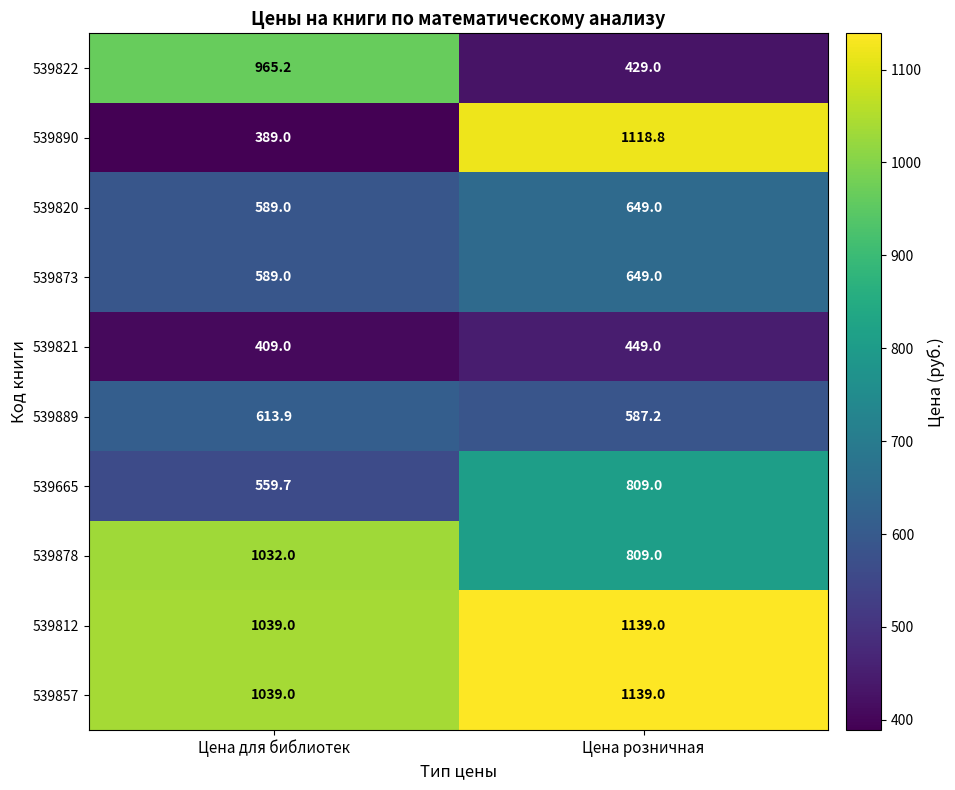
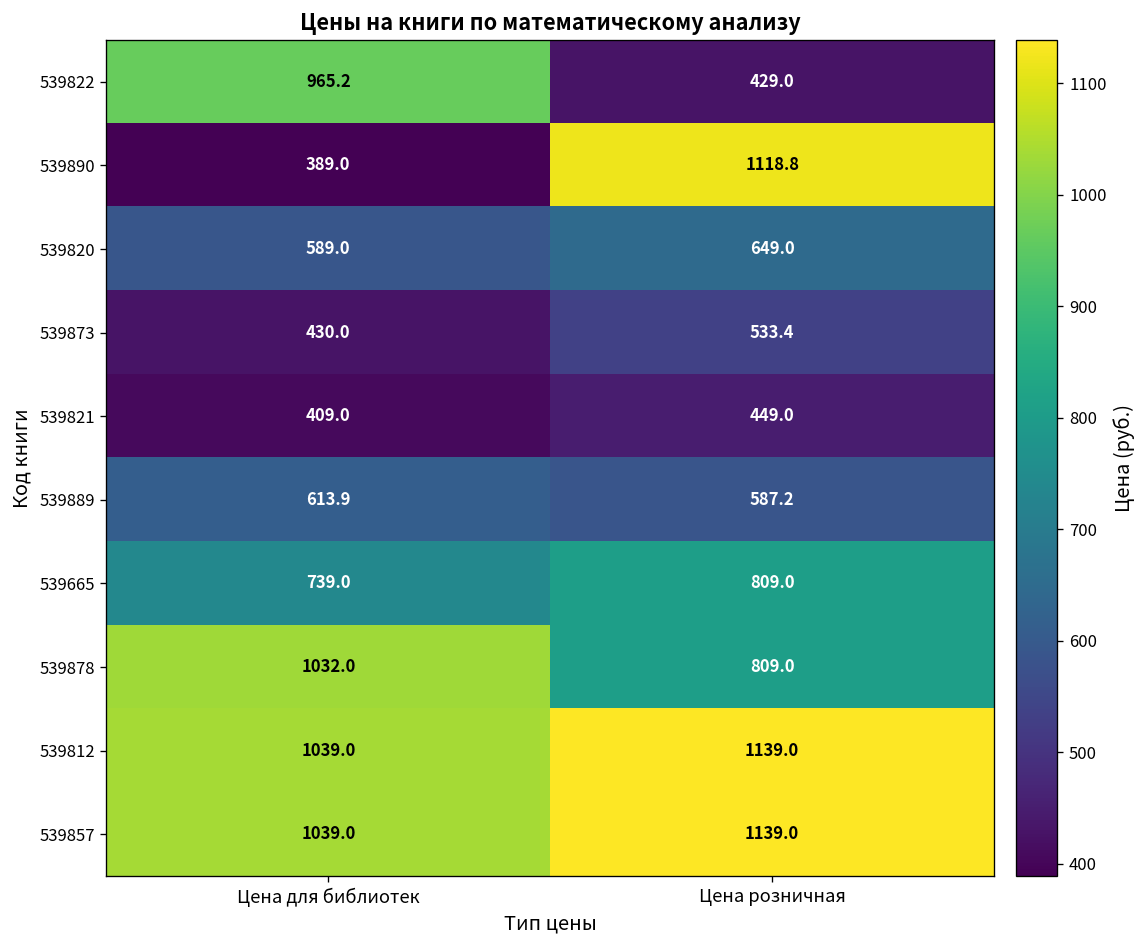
  {
    "539822": {
      "Цена для библиотек": 965.2,
      "Цена розничная": 429.0
    },
    "539890": {
      "Цена для библиотек": 389.0,
      "Цена розничная": 1118.8
    },
    "539820": {
      "Цена для библиотек": 589.0,
      "Цена розничная": 649.0
    },
    "539873": {
-     "Цена для библиотек": 589.0,
-     "Цена розничная": 649.0
+     "Цена для библиотек": 430.0,
+     "Цена розничная": 533.4
    },
    "539821": {
      "Цена для библиотек": 409.0,
      "Цена розничная": 449.0
    },
    "539889": {
      "Цена для библиотек": 613.9,
      "Цена розничная": 587.2
    },
    "539665": {
-     "Цена для библиотек": 559.7,
+     "Цена для библиотек": 739.0,
      "Цена розничная": 809.0
    },
    "539878": {
      "Цена для библиотек": 1032.0,
      "Цена розничная": 809.0
    },
    "539812": {
      "Цена для библиотек": 1039.0,
      "Цена розничная": 1139.0
    },
    "539857": {
      "Цена для библиотек": 1039.0,
      "Цена розничная": 1139.0
    }
  }
